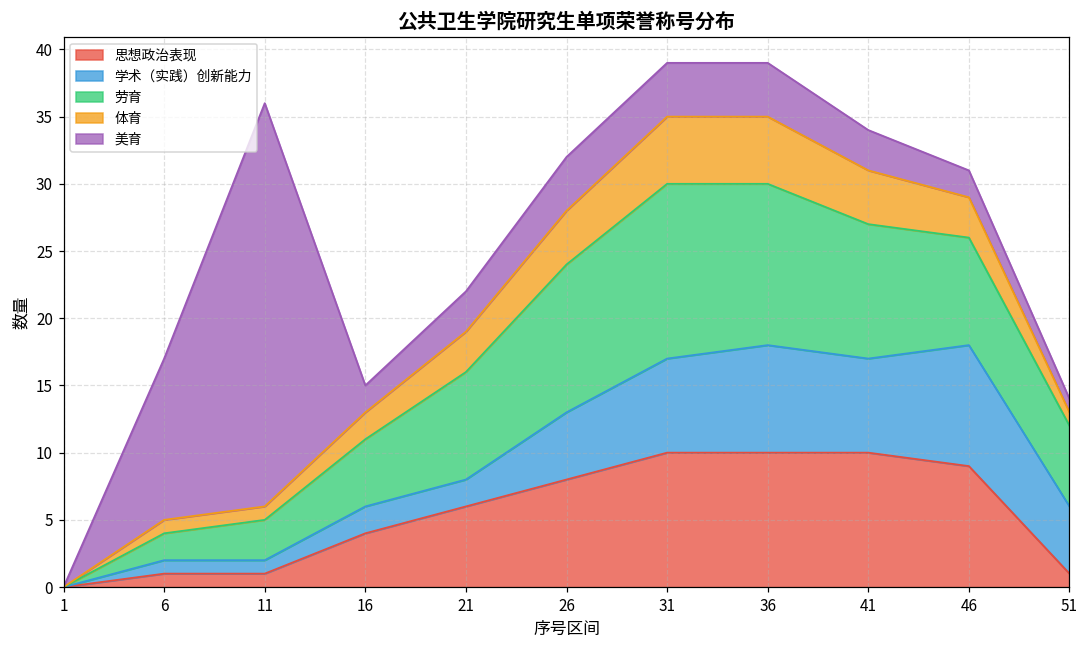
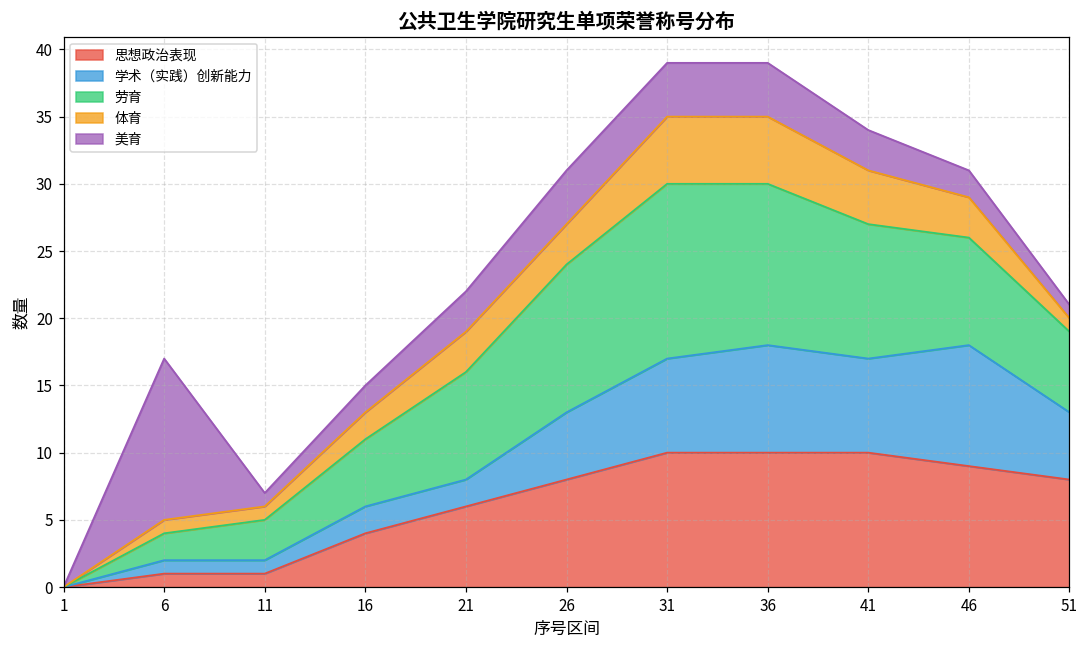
  {
    "思想政治表现": {
      "6": 1,
      "11": 1,
      "16": 4,
      "21": 6,
      "26": 8,
      "31": 10,
      "36": 10,
      "41": 10,
      "46": 9,
-     "51": 1
+     "51": 8
    },
    "学术（实践）创新能力": {
      "6": 1,
      "11": 1,
      "16": 2,
      "21": 2,
      "26": 5,
      "31": 7,
      "36": 8,
      "41": 7,
      "46": 9,
      "51": 5
    },
    "劳育": {
      "6": 2,
      "11": 3,
      "16": 5,
      "21": 8,
      "26": 11,
      "31": 13,
      "36": 12,
      "41": 10,
      "46": 8,
      "51": 6
    },
    "体育": {
      "6": 1,
      "11": 1,
      "16": 2,
      "21": 3,
-     "26": 4,
+     "26": 3,
      "31": 5,
      "36": 5,
      "41": 4,
      "46": 3,
      "51": 1
    },
    "美育": {
      "6": 12,
-     "11": 30,
+     "11": 1,
      "16": 2,
      "21": 3,
      "26": 4,
      "31": 4,
      "36": 4,
      "41": 3,
      "46": 2,
      "51": 1
    }
  }
